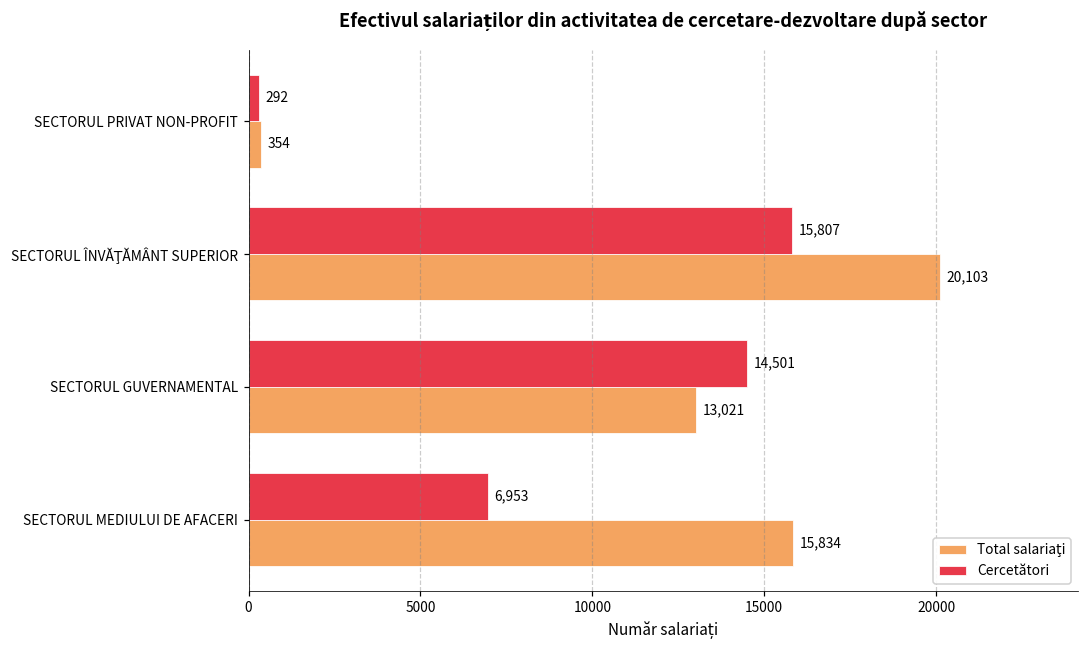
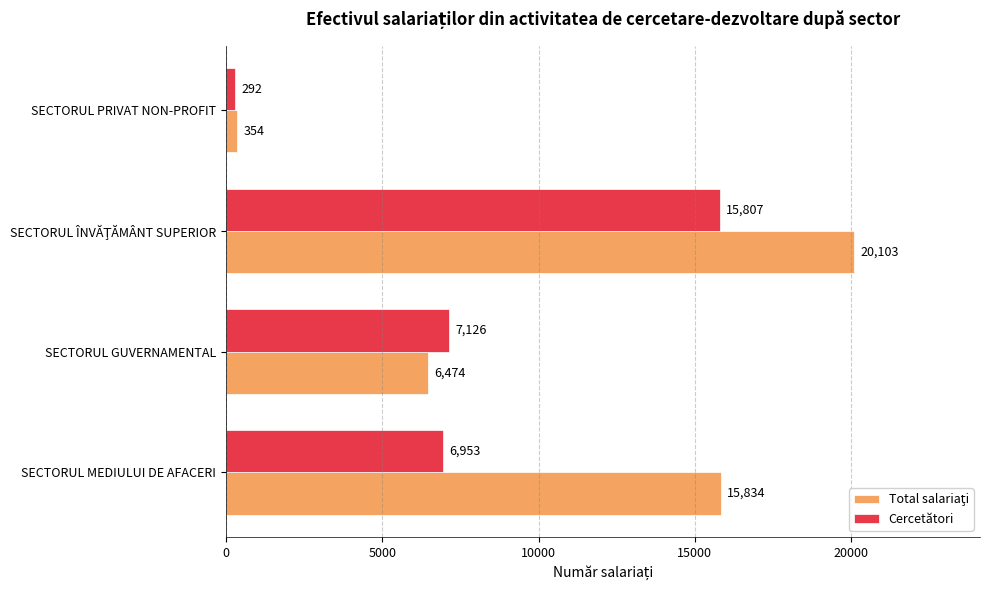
  {
    "Total salariaţi": {
      "SECTORUL PRIVAT NON-PROFIT": "354",
      "SECTORUL ÎNVĂŢĂMÂNT SUPERIOR": "20,103",
-     "SECTORUL GUVERNAMENTAL": "13,021",
+     "SECTORUL GUVERNAMENTAL": "6,474",
      "SECTORUL MEDIULUI DE AFACERI": "15,834"
    },
    "Cercetători": {
      "SECTORUL PRIVAT NON-PROFIT": "292",
      "SECTORUL ÎNVĂŢĂMÂNT SUPERIOR": "15,807",
-     "SECTORUL GUVERNAMENTAL": "14,501",
+     "SECTORUL GUVERNAMENTAL": "7,126",
      "SECTORUL MEDIULUI DE AFACERI": "6,953"
    }
  }
